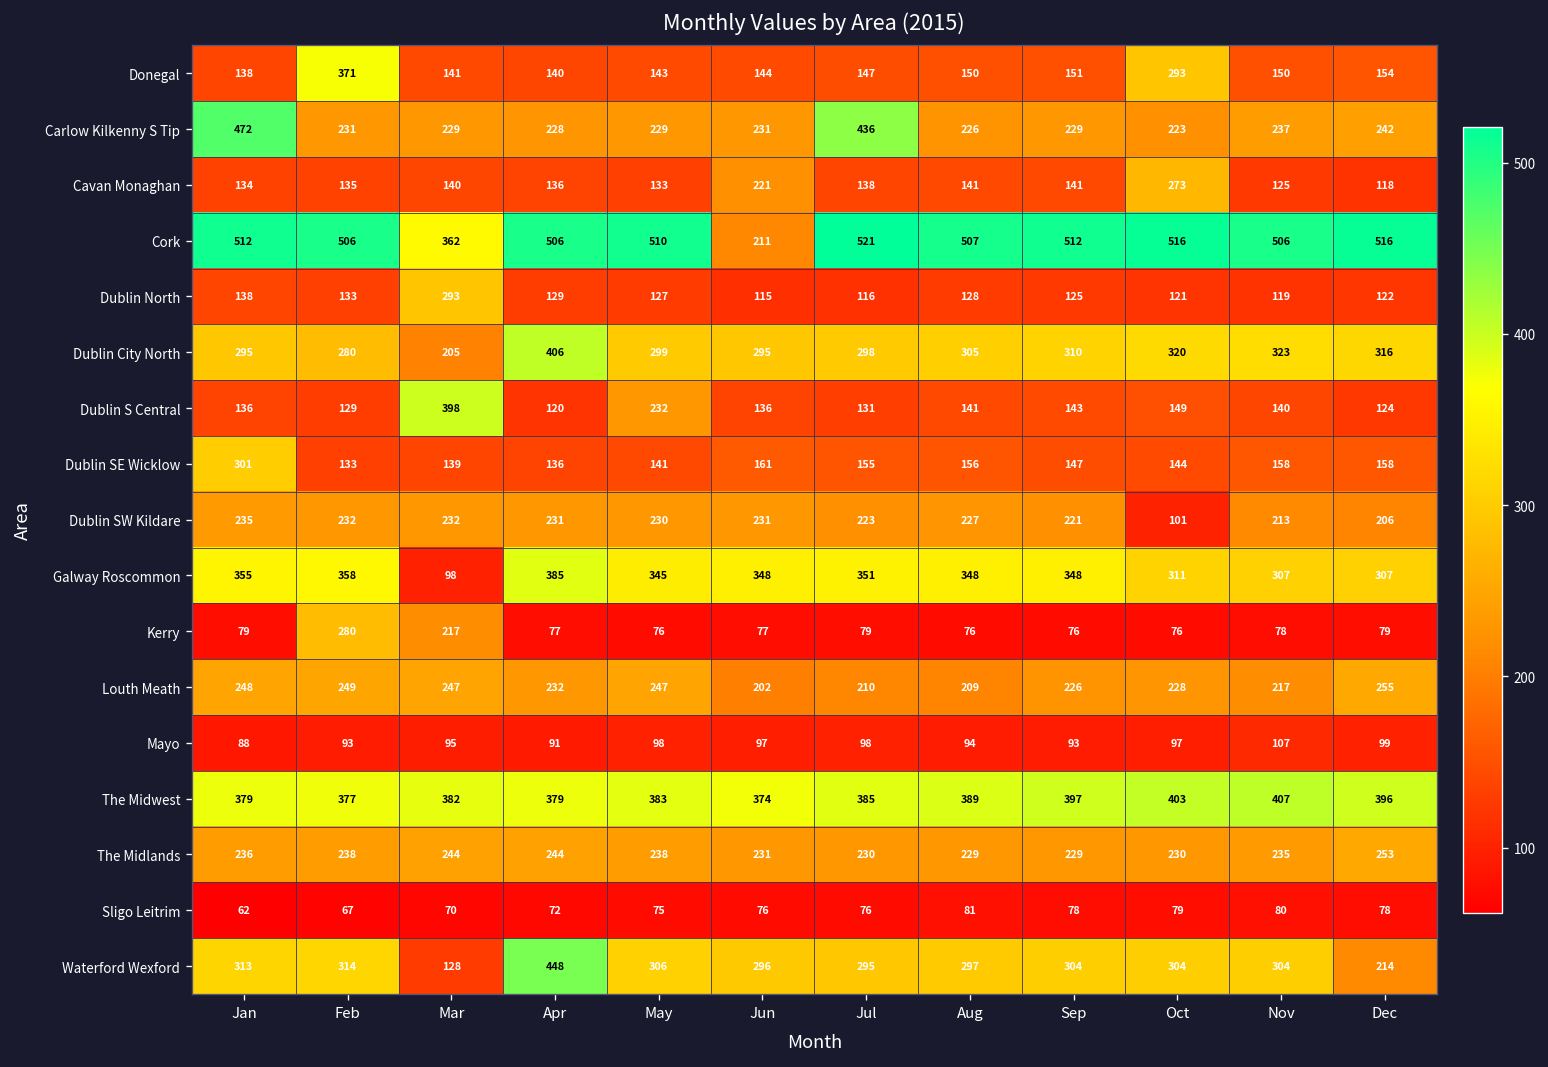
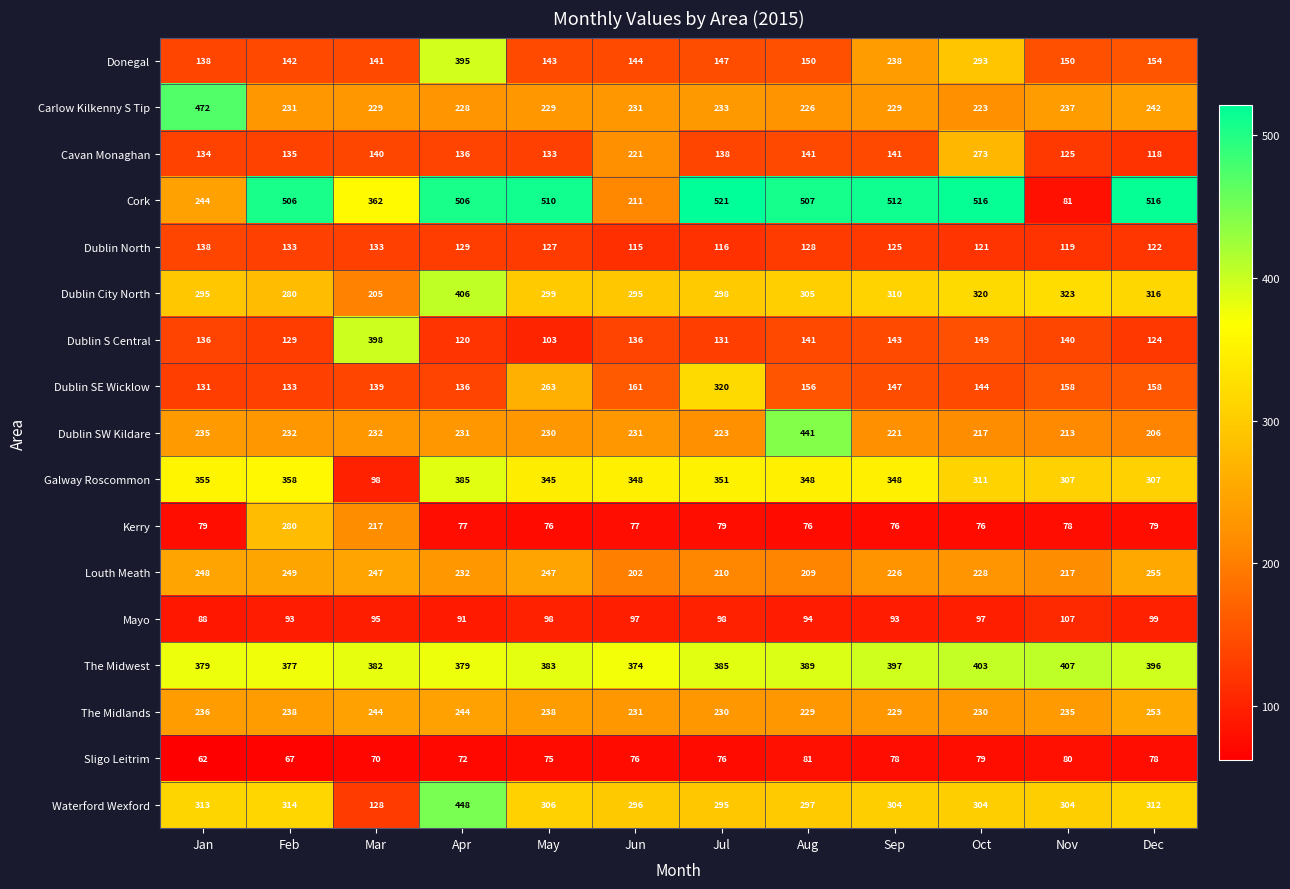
  {
    "Donegal": {
      "Jan": 138,
-     "Feb": 371,
+     "Feb": 142,
      "Mar": 141,
-     "Apr": 140,
+     "Apr": 395,
      "May": 143,
      "Jun": 144,
      "Jul": 147,
      "Aug": 150,
-     "Sep": 151,
+     "Sep": 238,
      "Oct": 293,
      "Nov": 150,
      "Dec": 154
    },
    "Carlow Kilkenny S Tip": {
      "Jan": 472,
      "Feb": 231,
      "Mar": 229,
      "Apr": 228,
      "May": 229,
      "Jun": 231,
-     "Jul": 436,
+     "Jul": 233,
      "Aug": 226,
      "Sep": 229,
      "Oct": 223,
      "Nov": 237,
      "Dec": 242
    },
    "Cork": {
-     "Jan": 512,
+     "Jan": 244,
      "Feb": 506,
      "Mar": 362,
      "Apr": 506,
      "May": 510,
      "Jun": 211,
      "Jul": 521,
      "Aug": 507,
      "Sep": 512,
      "Oct": 516,
-     "Nov": 506,
+     "Nov": 81,
      "Dec": 516
    },
    "Dublin North": {
      "Jan": 138,
      "Feb": 133,
-     "Mar": 293,
+     "Mar": 133,
      "Apr": 129,
      "May": 127,
      "Jun": 115,
      "Jul": 116,
      "Aug": 128,
      "Sep": 125,
      "Oct": 121,
      "Nov": 119,
      "Dec": 122
    },
    "Dublin S Central": {
      "Jan": 136,
      "Feb": 129,
      "Mar": 398,
      "Apr": 120,
-     "May": 232,
+     "May": 103,
      "Jun": 136,
      "Jul": 131,
      "Aug": 141,
      "Sep": 143,
      "Oct": 149,
      "Nov": 140,
      "Dec": 124
    },
    "Dublin SE Wicklow": {
-     "Jan": 301,
+     "Jan": 131,
      "Feb": 133,
      "Mar": 139,
      "Apr": 136,
-     "May": 141,
+     "May": 263,
      "Jun": 161,
-     "Jul": 155,
+     "Jul": 320,
      "Aug": 156,
      "Sep": 147,
      "Oct": 144,
      "Nov": 158,
      "Dec": 158
    },
    "Dublin SW Kildare": {
      "Jan": 235,
      "Feb": 232,
      "Mar": 232,
      "Apr": 231,
      "May": 230,
      "Jun": 231,
      "Jul": 223,
-     "Aug": 227,
+     "Aug": 441,
      "Sep": 221,
-     "Oct": 101,
+     "Oct": 217,
      "Nov": 213,
      "Dec": 206
    },
    "Waterford Wexford": {
      "Jan": 313,
      "Feb": 314,
      "Mar": 128,
      "Apr": 448,
      "May": 306,
      "Jun": 296,
      "Jul": 295,
      "Aug": 297,
      "Sep": 304,
      "Oct": 304,
      "Nov": 304,
-     "Dec": 214
+     "Dec": 312
    }
  }
